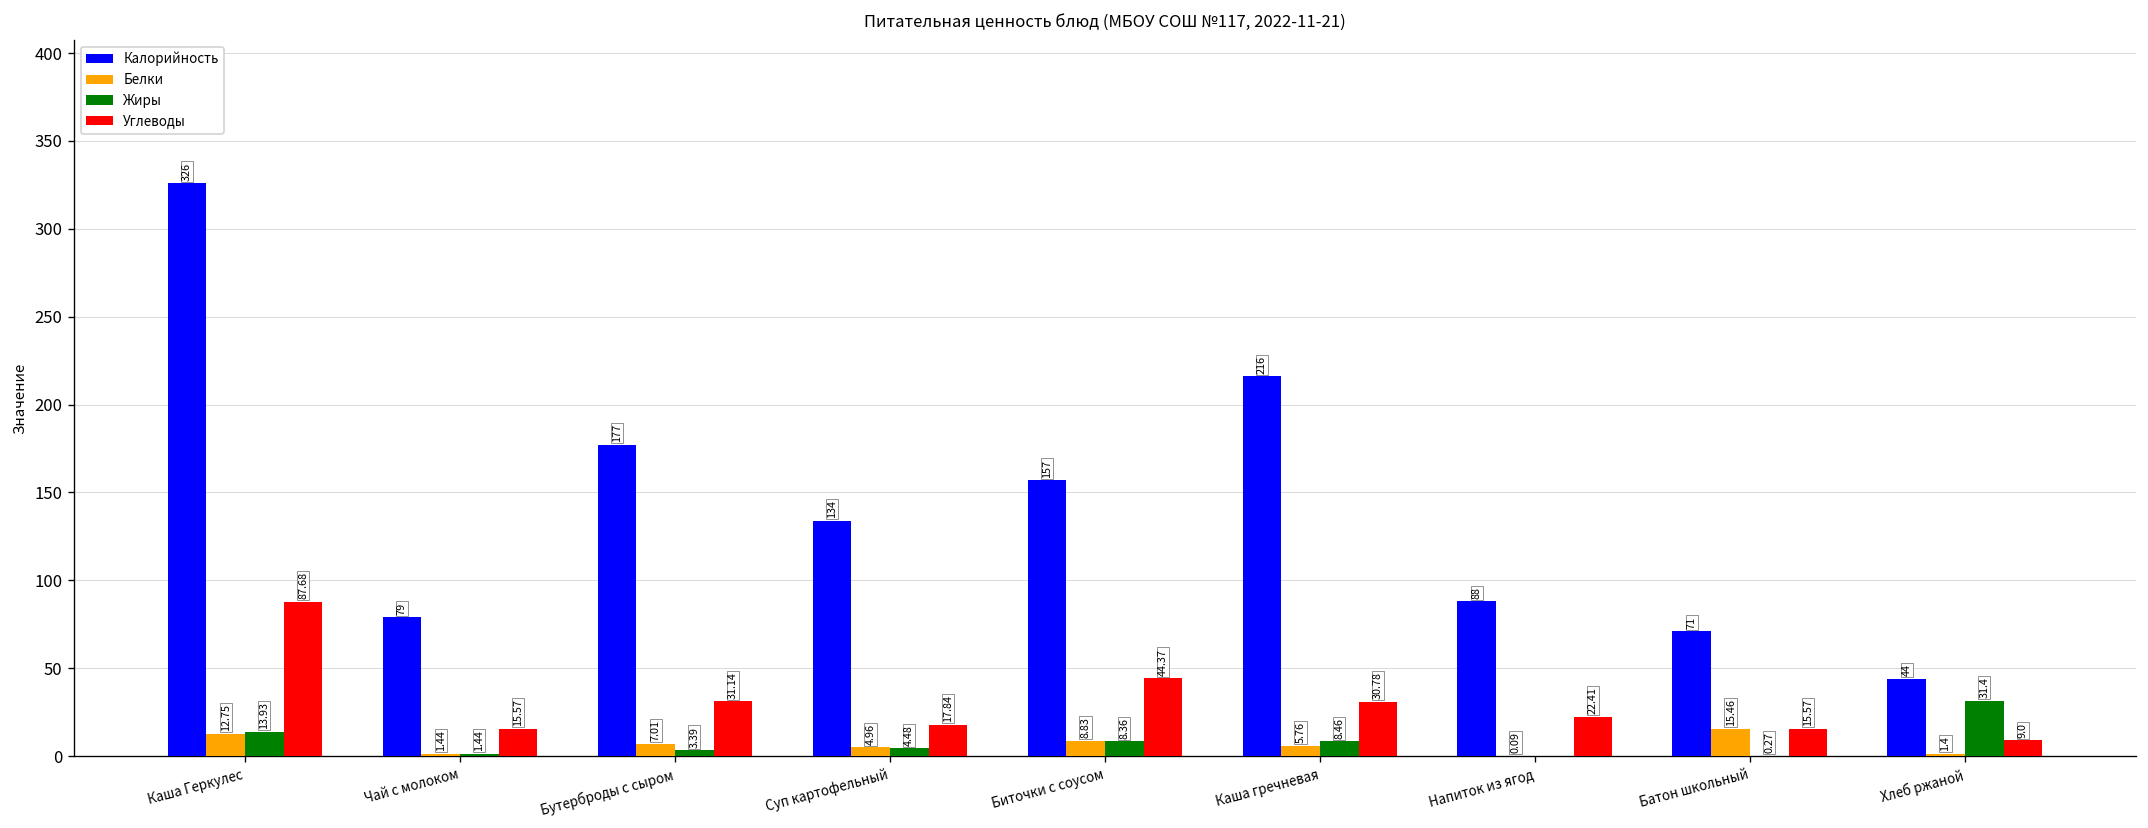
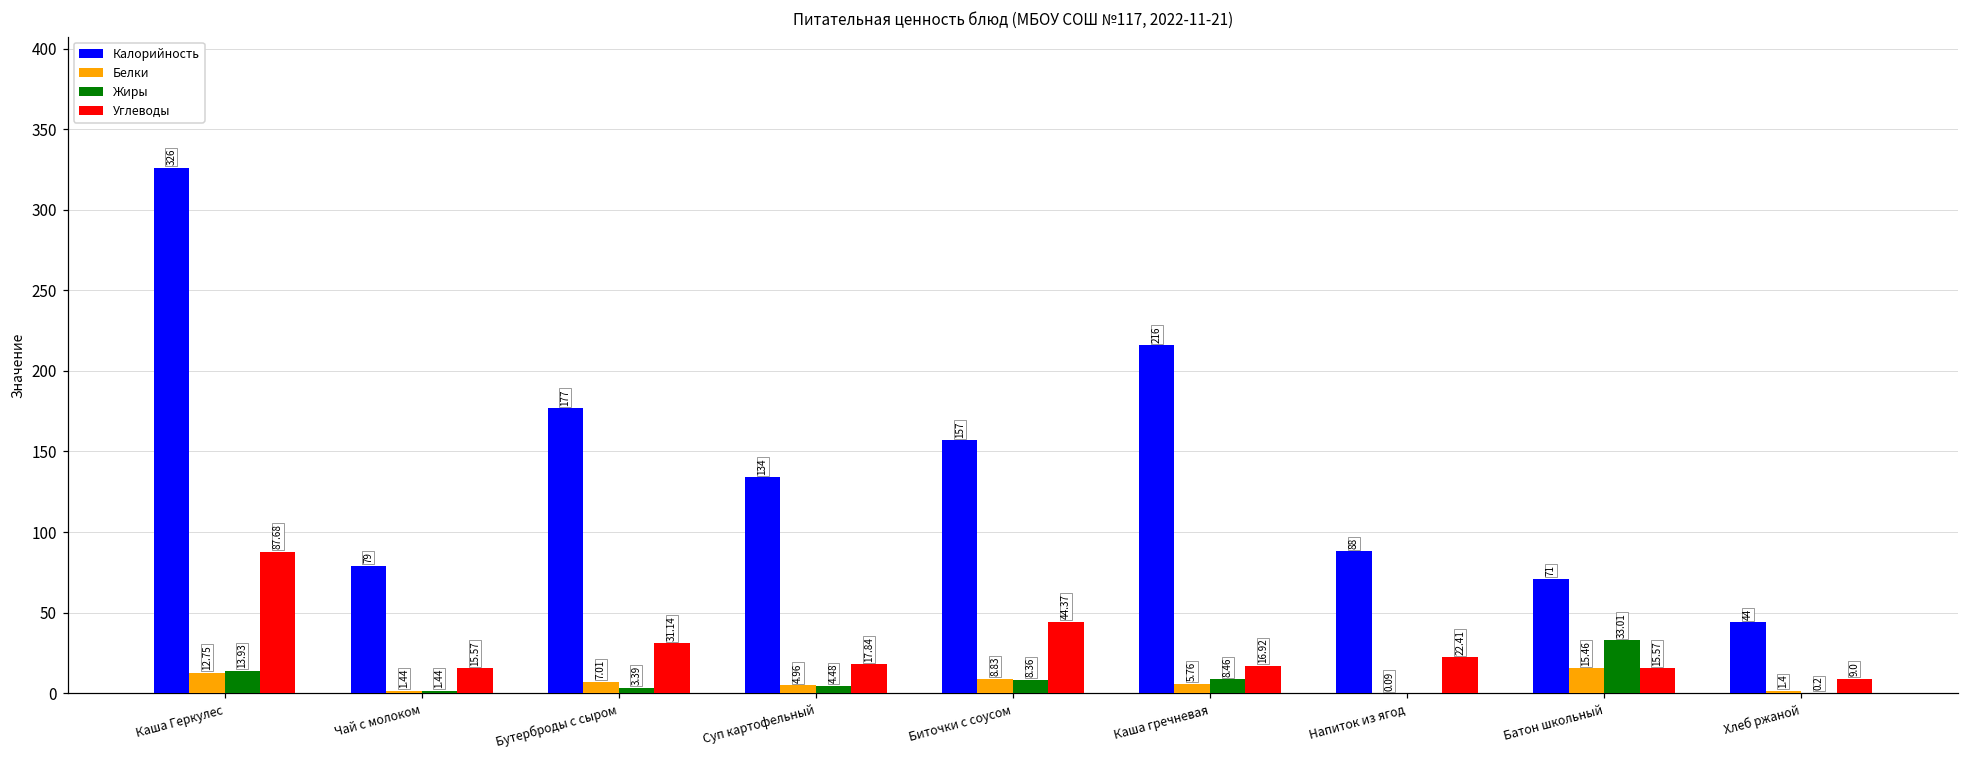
  {
    "Жиры": {
-     "Батон школьный": 0.27,
-     "Хлеб ржаной": 31.4
+     "Батон школьный": 33.01,
+     "Хлеб ржаной": 0.2
    },
    "Углеводы": {
-     "Каша гречневая": 30.78
+     "Каша гречневая": 16.92
    }
  }
